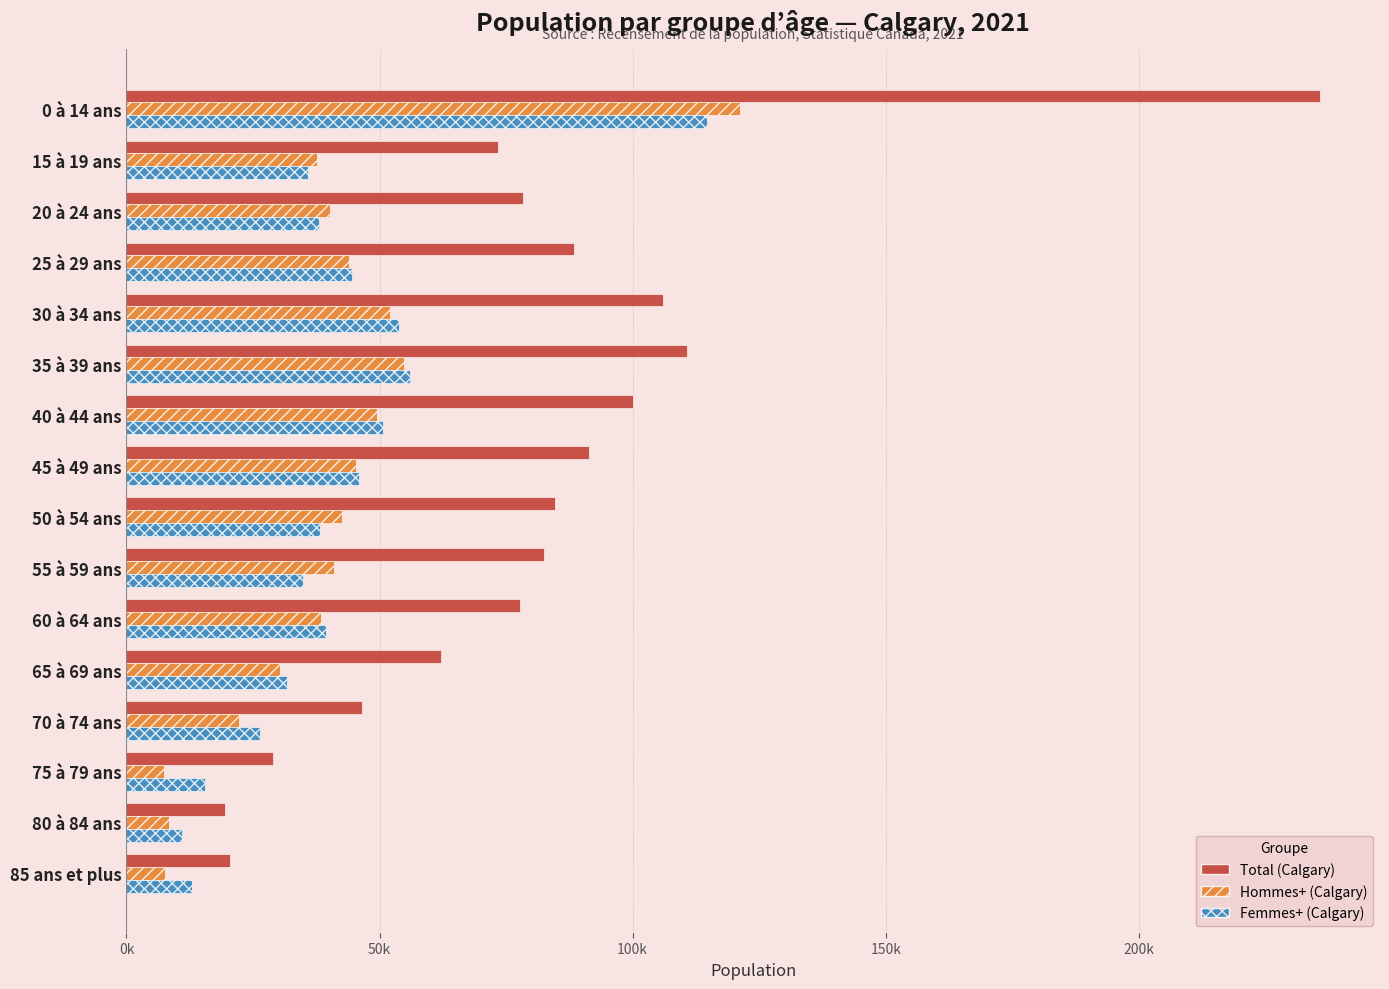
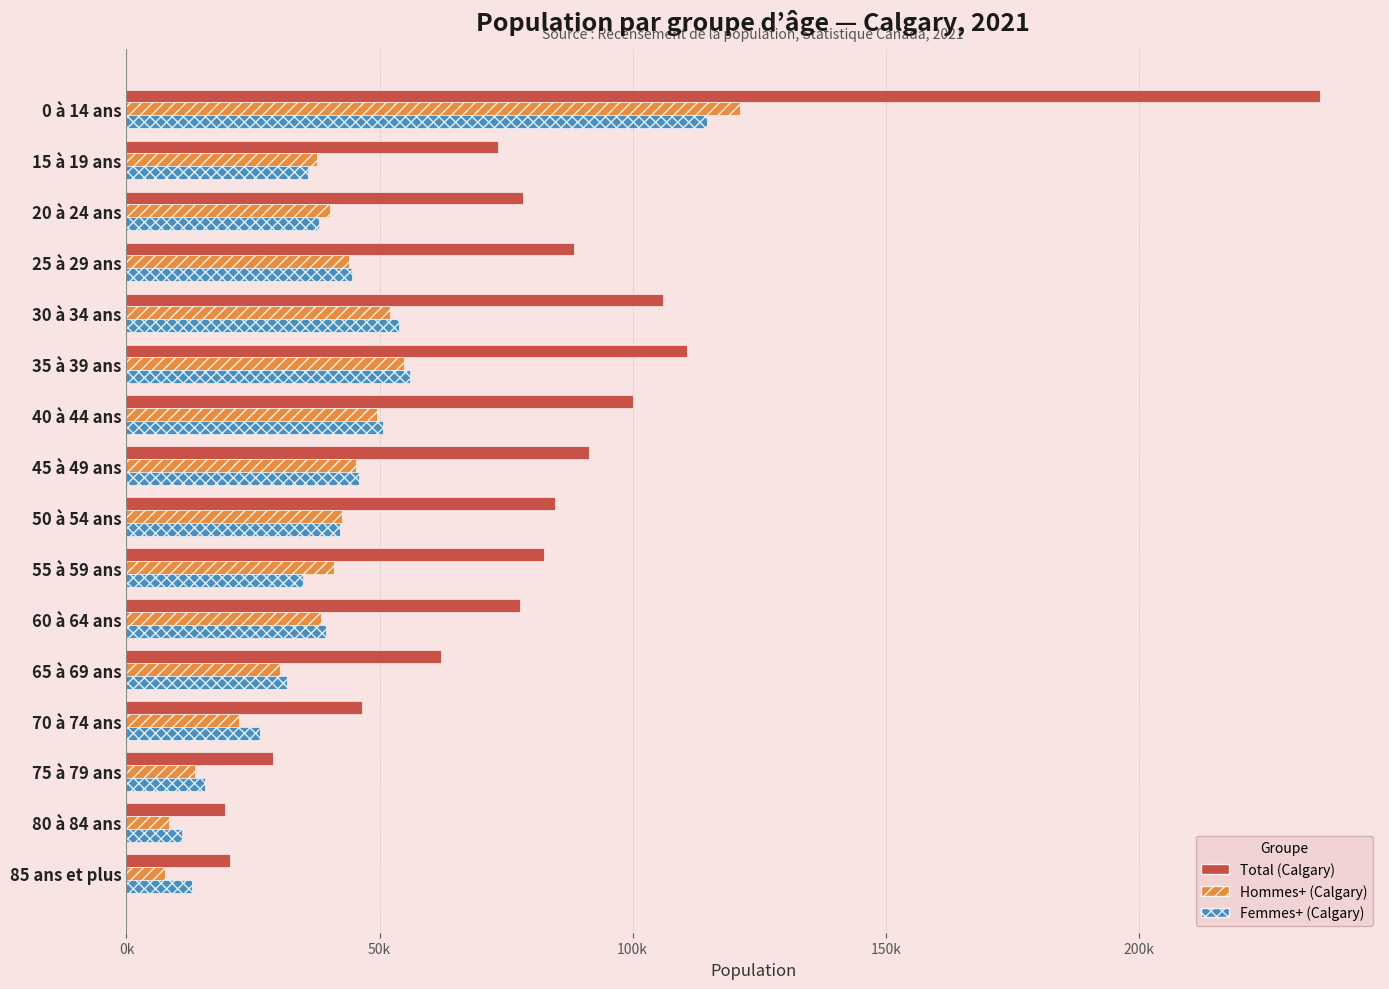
  {
    "Total (Calgary)": {
      "0 à 14 ans": 236000,
      "15 à 19 ans": 73000,
      "20 à 24 ans": 78000,
      "25 à 29 ans": 88000,
      "30 à 34 ans": 106000,
      "35 à 39 ans": 111000,
      "40 à 44 ans": 100000,
      "45 à 49 ans": 91000,
      "50 à 54 ans": 85000,
      "55 à 59 ans": 83000,
      "60 à 64 ans": 78000,
      "65 à 69 ans": 62000,
      "70 à 74 ans": 46000,
      "75 à 79 ans": 29000,
      "80 à 84 ans": 19000,
      "85 ans et plus": 20000
    },
    "Hommes+ (Calgary)": {
      "0 à 14 ans": 121000,
      "15 à 19 ans": 38000,
      "20 à 24 ans": 40000,
      "25 à 29 ans": 44000,
      "30 à 34 ans": 52000,
      "35 à 39 ans": 55000,
      "40 à 44 ans": 49000,
      "45 à 49 ans": 45000,
      "50 à 54 ans": 43000,
      "55 à 59 ans": 41000,
      "60 à 64 ans": 38000,
      "65 à 69 ans": 30000,
      "70 à 74 ans": 22000,
-     "75 à 79 ans": 7000,
+     "75 à 79 ans": 13000,
      "80 à 84 ans": 8000,
      "85 ans et plus": 8000
    },
    "Femmes+ (Calgary)": {
      "0 à 14 ans": 115000,
      "15 à 19 ans": 36000,
      "20 à 24 ans": 38000,
      "25 à 29 ans": 44000,
      "30 à 34 ans": 54000,
      "35 à 39 ans": 56000,
      "40 à 44 ans": 51000,
      "45 à 49 ans": 46000,
-     "50 à 54 ans": 38000,
+     "50 à 54 ans": 42000,
      "55 à 59 ans": 35000,
      "60 à 64 ans": 39000,
      "65 à 69 ans": 32000,
      "70 à 74 ans": 26000,
      "75 à 79 ans": 15000,
      "80 à 84 ans": 11000,
      "85 ans et plus": 13000
    }
  }
